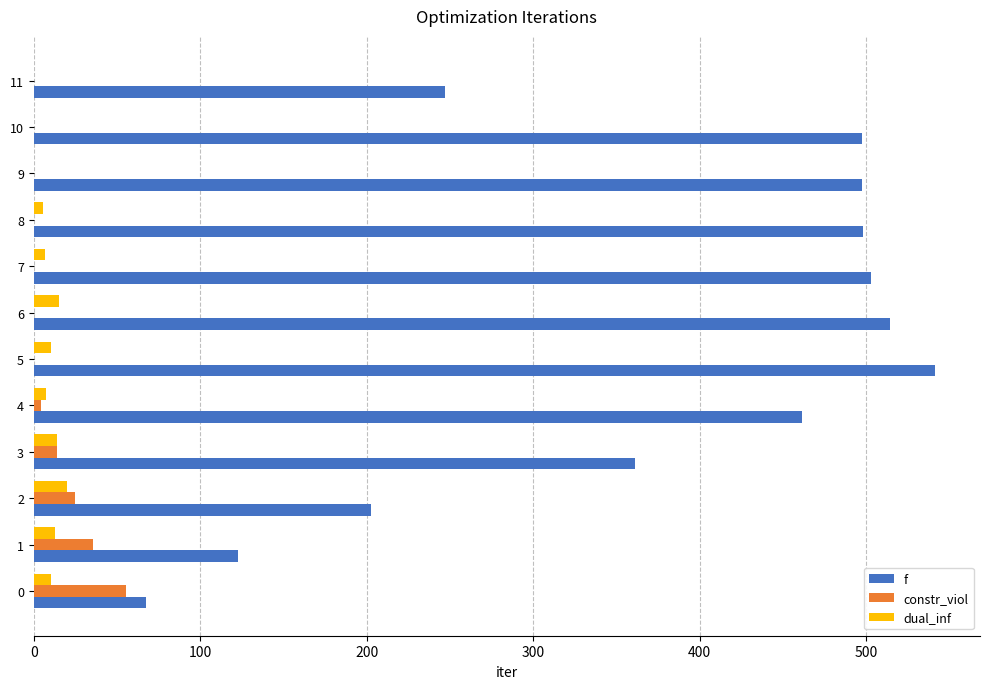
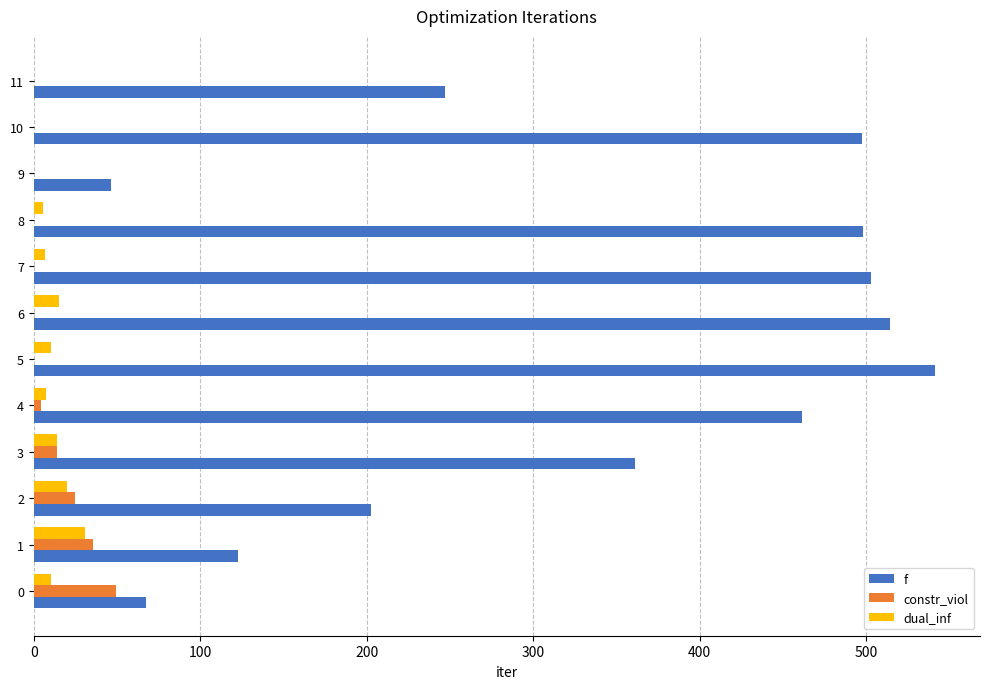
  {
    "f": {
      "11": 247,
      "10": 497,
-     "9": 497,
+     "9": 47,
      "8": 498,
      "7": 503,
      "6": 514,
      "5": 541,
      "4": 462,
      "3": 361,
      "2": 203,
      "1": 123,
      "0": 68
    },
    "constr_viol": {
      "4": 4,
      "3": 14,
      "2": 25,
      "1": 36,
-     "0": 55
+     "0": 49
    },
    "dual_inf": {
      "8": 6,
      "7": 7,
      "6": 15,
      "5": 10,
      "4": 7,
      "3": 14,
      "2": 20,
-     "1": 13,
+     "1": 31,
      "0": 10
    }
  }
